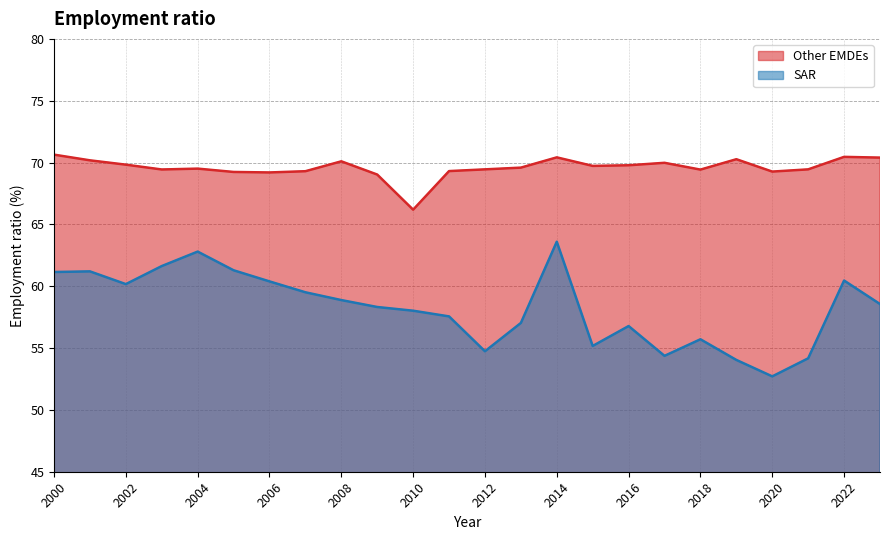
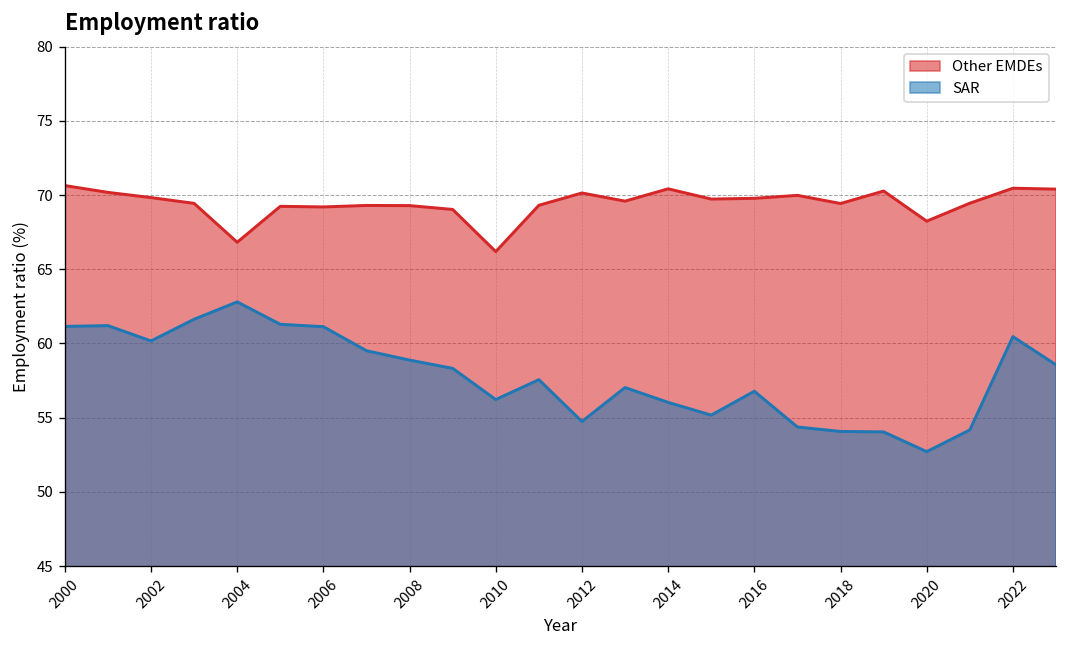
  {
    "Other EMDEs": {
      "2000": 70.6,
      "2002": 69.8,
-     "2004": 69.5,
+     "2004": 66.8,
      "2006": 69.2,
-     "2008": 70.1,
+     "2008": 69.3,
      "2010": 66.2,
-     "2012": 69.5,
+     "2012": 70.1,
      "2014": 70.4,
      "2016": 69.8,
      "2018": 69.4,
-     "2020": 69.3,
+     "2020": 68.2,
      "2022": 70.5
    },
    "SAR": {
      "2000": 61.2,
      "2002": 60.2,
      "2004": 62.8,
-     "2006": 60.4,
+     "2006": 61.1,
      "2008": 58.9,
-     "2010": 58.0,
+     "2010": 56.2,
      "2012": 54.7,
-     "2014": 63.6,
+     "2014": 56.0,
      "2016": 56.8,
-     "2018": 55.7,
+     "2018": 54.1,
      "2020": 52.7,
      "2022": 60.5
    }
  }
